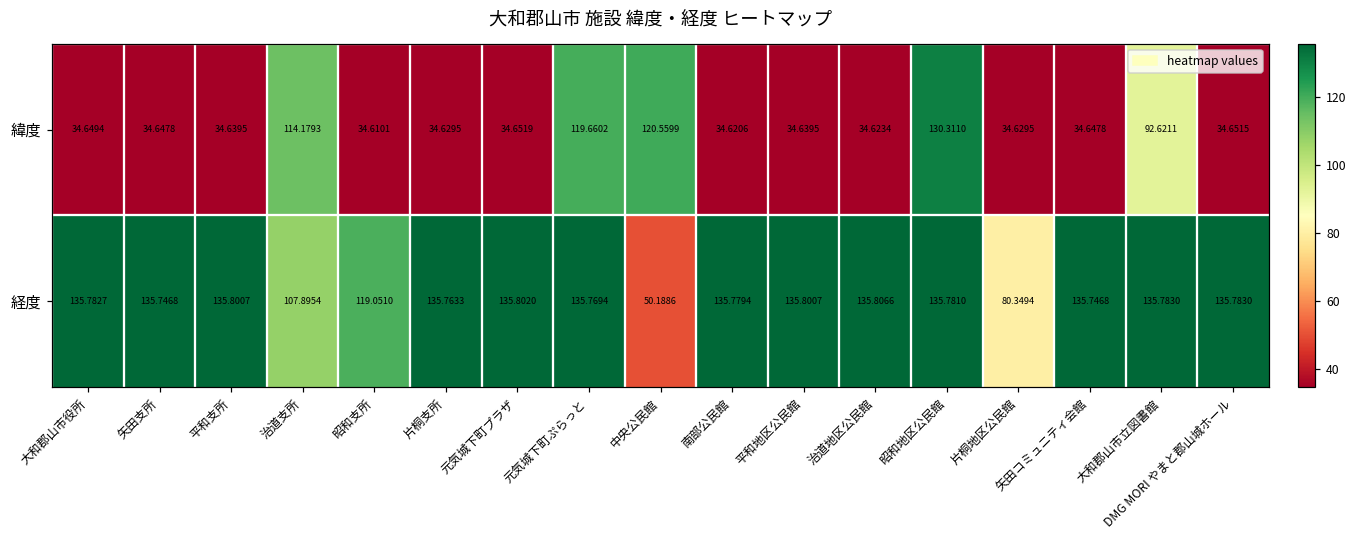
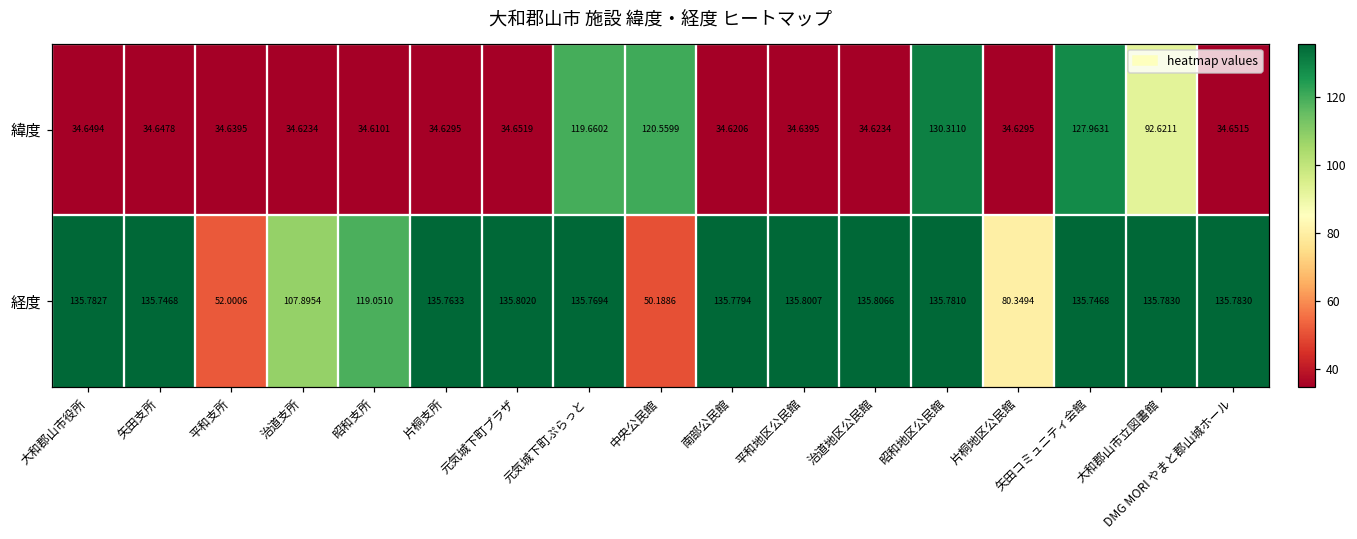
  {
    "緯度": {
      "大和郡山市役所": 34.6494,
      "矢田支所": 34.6478,
      "平和支所": 34.6395,
-     "治道支所": 114.1793,
+     "治道支所": 34.6234,
      "昭和支所": 34.6101,
      "片桐支所": 34.6295,
      "元気城下町プラザ": 34.6519,
      "元気城下町ぷらっと": 119.6602,
      "中央公民館": 120.5599,
      "南部公民館": 34.6206,
      "平和地区公民館": 34.6395,
      "治道地区公民館": 34.6234,
      "昭和地区公民館": 130.3110,
      "片桐地区公民館": 34.6295,
-     "矢田コミュニティ会館": 34.6478,
+     "矢田コミュニティ会館": 127.9631,
      "大和郡山市立図書館": 92.6211,
      "DMG MORI やまと郡山城ホール": 34.6515
    },
    "経度": {
      "大和郡山市役所": 135.7827,
      "矢田支所": 135.7468,
-     "平和支所": 135.8007,
+     "平和支所": 52.0006,
      "治道支所": 107.8954,
      "昭和支所": 119.0510,
      "片桐支所": 135.7633,
      "元気城下町プラザ": 135.8020,
      "元気城下町ぷらっと": 135.7694,
      "中央公民館": 50.1886,
      "南部公民館": 135.7794,
      "平和地区公民館": 135.8007,
      "治道地区公民館": 135.8066,
      "昭和地区公民館": 135.7810,
      "片桐地区公民館": 80.3494,
      "矢田コミュニティ会館": 135.7468,
      "大和郡山市立図書館": 135.7830,
      "DMG MORI やまと郡山城ホール": 135.7830
    }
  }
